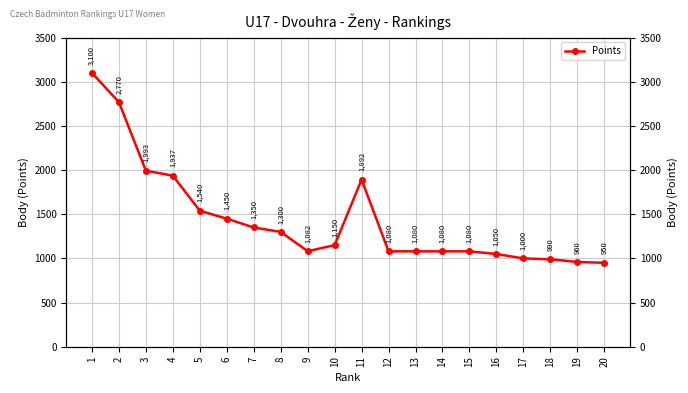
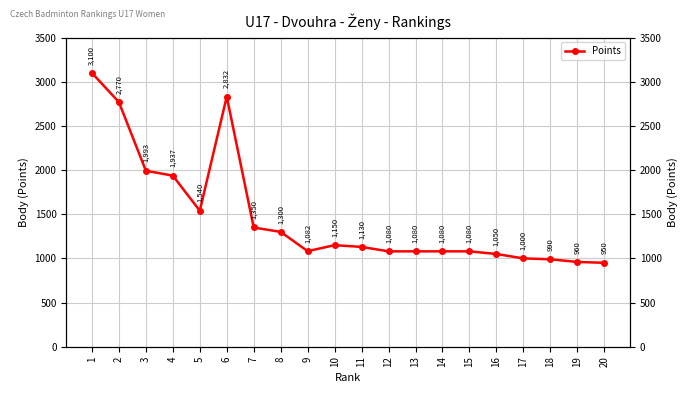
  {
    "1": "3,100",
    "2": "2,770",
    "3": "1,993",
    "4": "1,937",
    "5": "1,540",
-   "6": "1,450",
+   "6": "2,832",
    "7": "1,350",
    "8": "1,300",
    "9": "1,082",
    "10": "1,150",
-   "11": "1,892",
+   "11": "1,130",
    "12": "1,080",
    "13": "1,080",
    "14": "1,080",
    "15": "1,080",
    "16": "1,050",
    "17": "1,000",
    "18": "990",
    "19": "960",
    "20": "950"
  }
